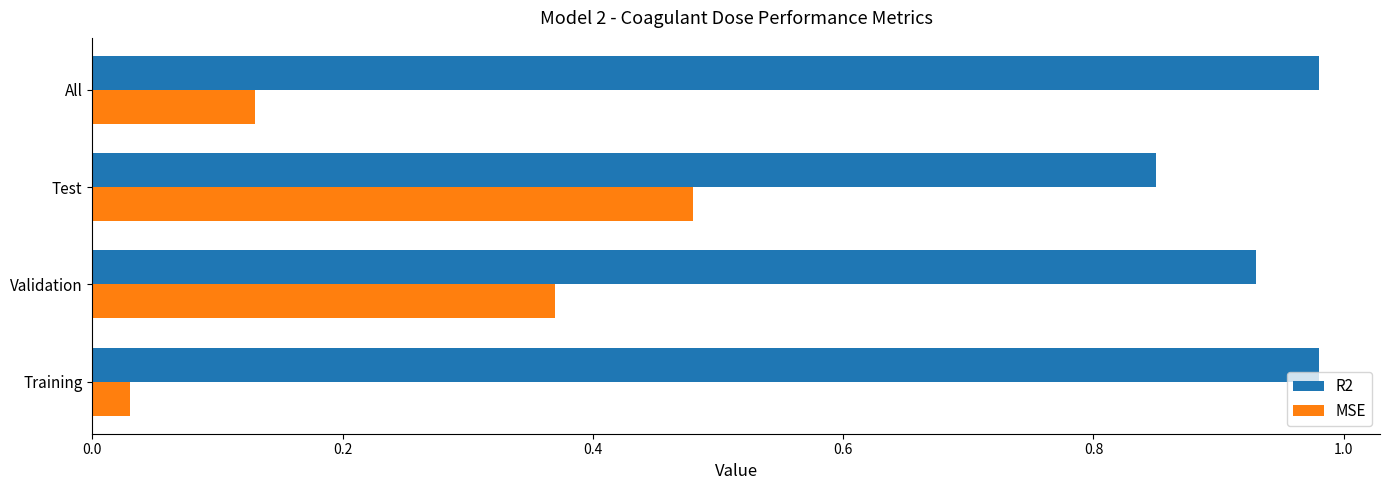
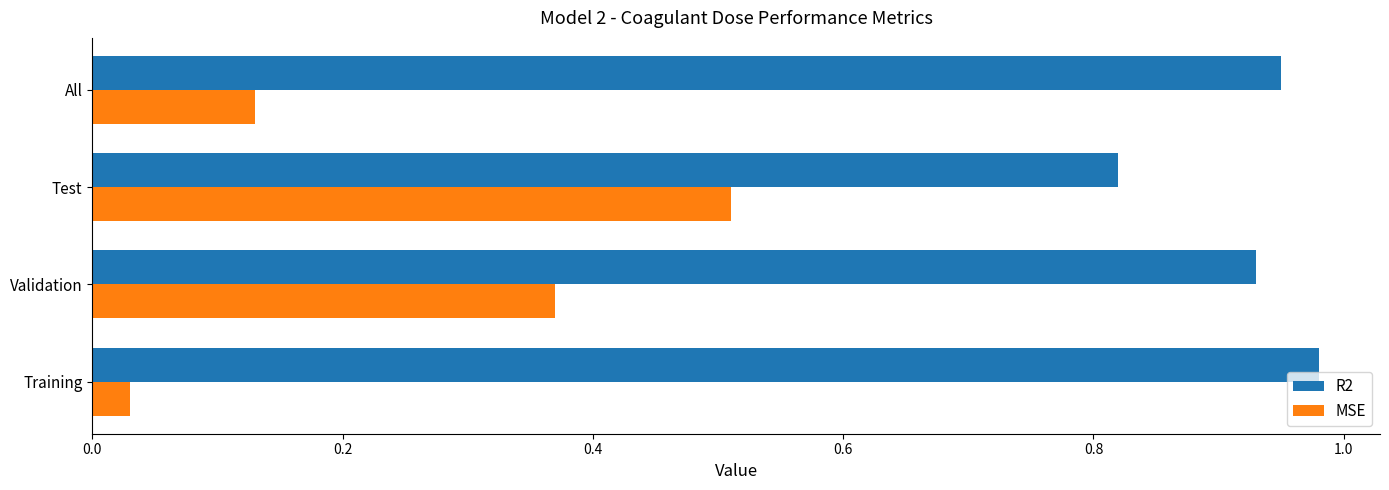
  {
    "R2": {
-     "All": 0.98,
-     "Test": 0.85,
+     "All": 0.95,
+     "Test": 0.82,
      "Validation": 0.93,
      "Training": 0.98
    },
    "MSE": {
      "All": 0.13,
-     "Test": 0.48,
+     "Test": 0.51,
      "Validation": 0.37,
      "Training": 0.03
    }
  }
